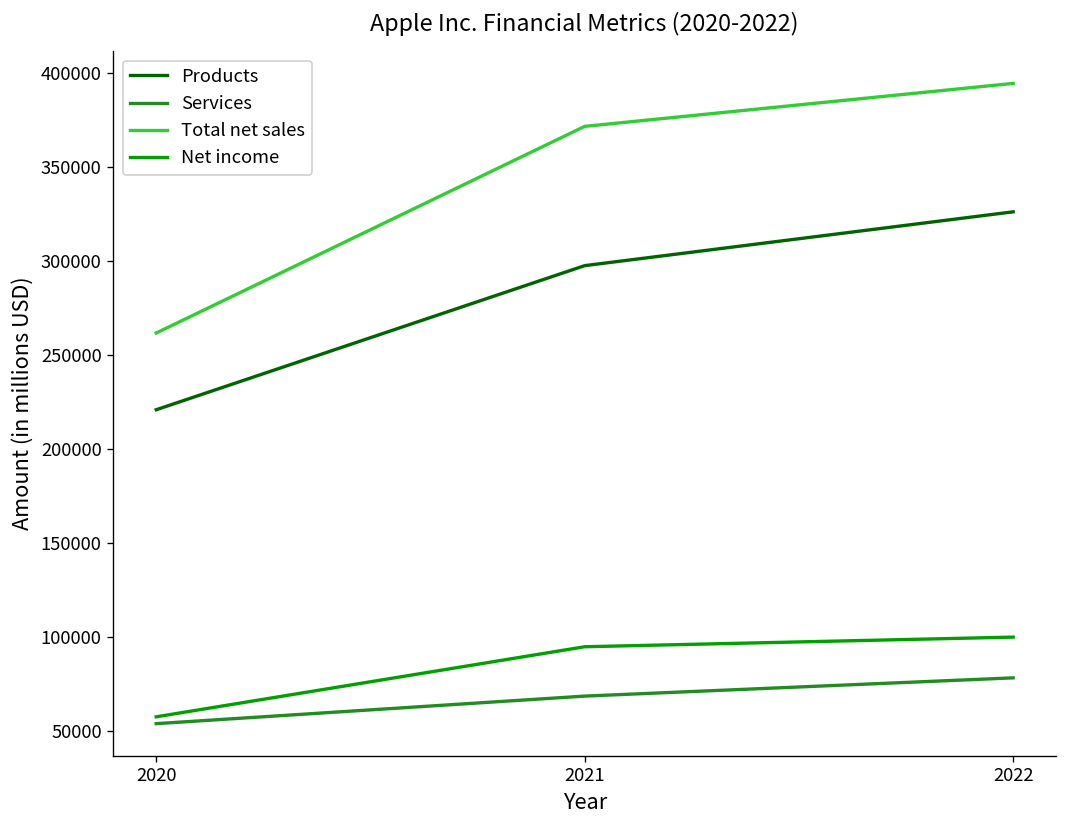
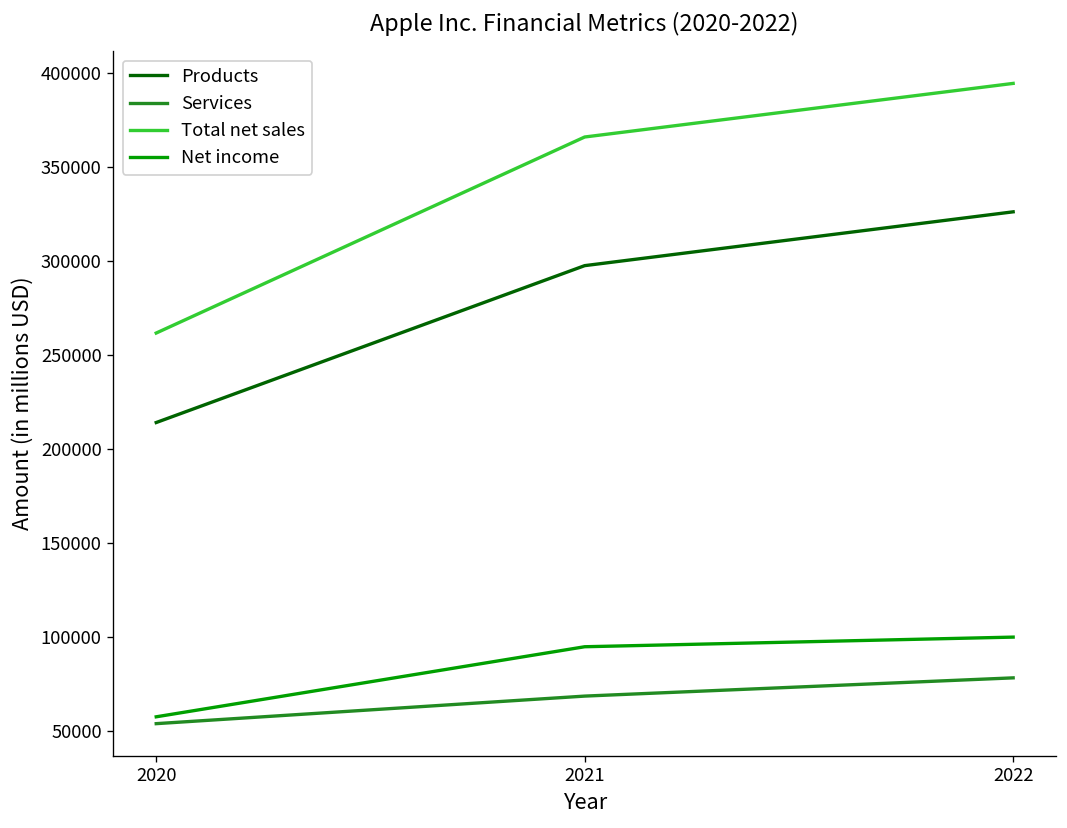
  {
    "Products": {
-     "2020": 221000,
+     "2020": 214000,
      "2021": 297000,
      "2022": 326000
    },
    "Total net sales": {
      "2020": 262000,
-     "2021": 371000,
+     "2021": 366000,
      "2022": 394000
    }
  }
